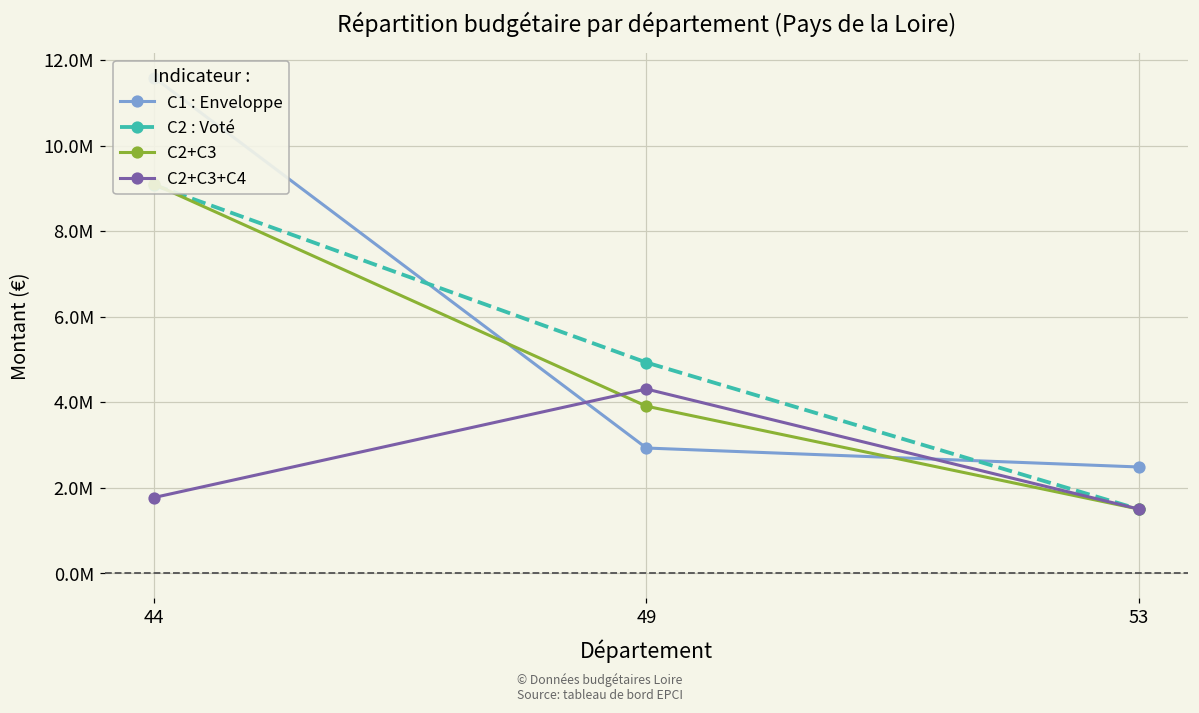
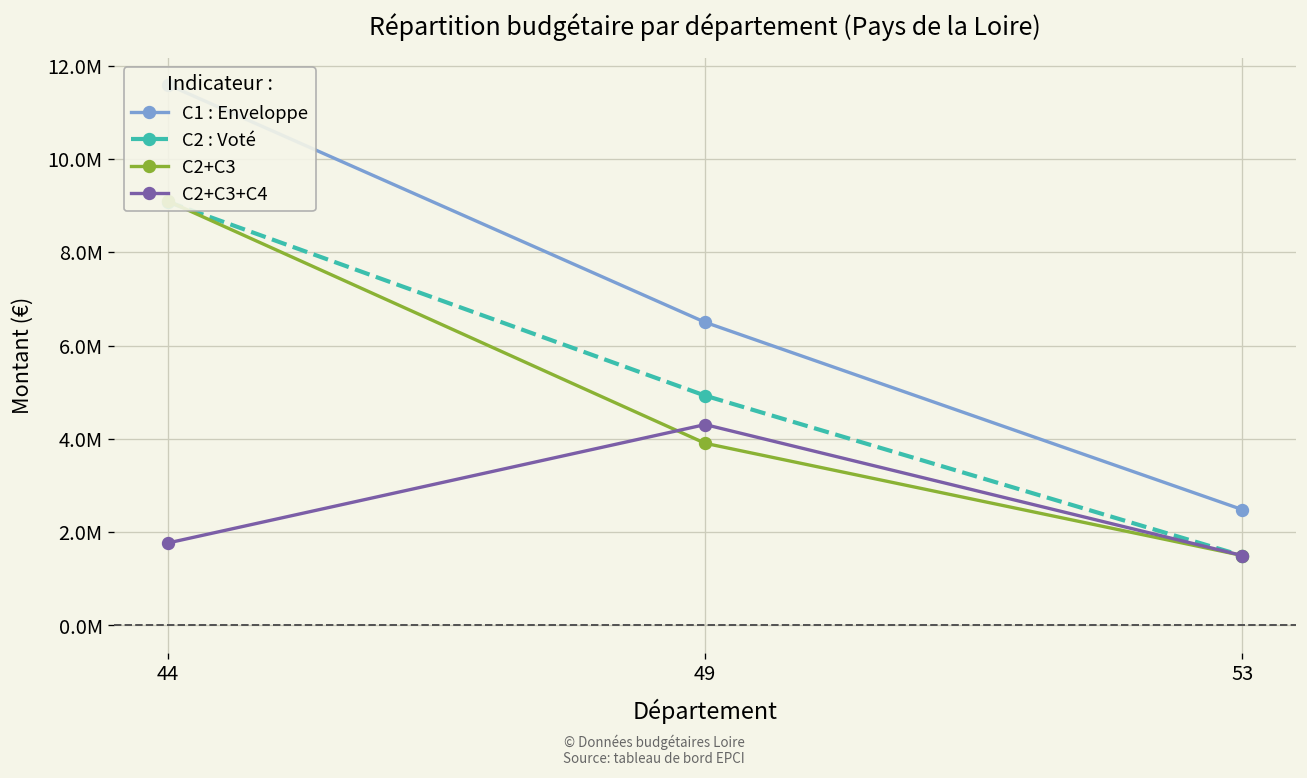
  {
    "C1 : Enveloppe": {
-     "49": 2900000,
+     "49": 6500000,
      "53": 2500000
    },
    "C2 : Voté": {
      "49": 4900000
    },
    "C2+C3": {
      "49": 3900000
    },
    "C2+C3+C4": {
      "44": 1800000,
      "49": 4300000
    }
  }
